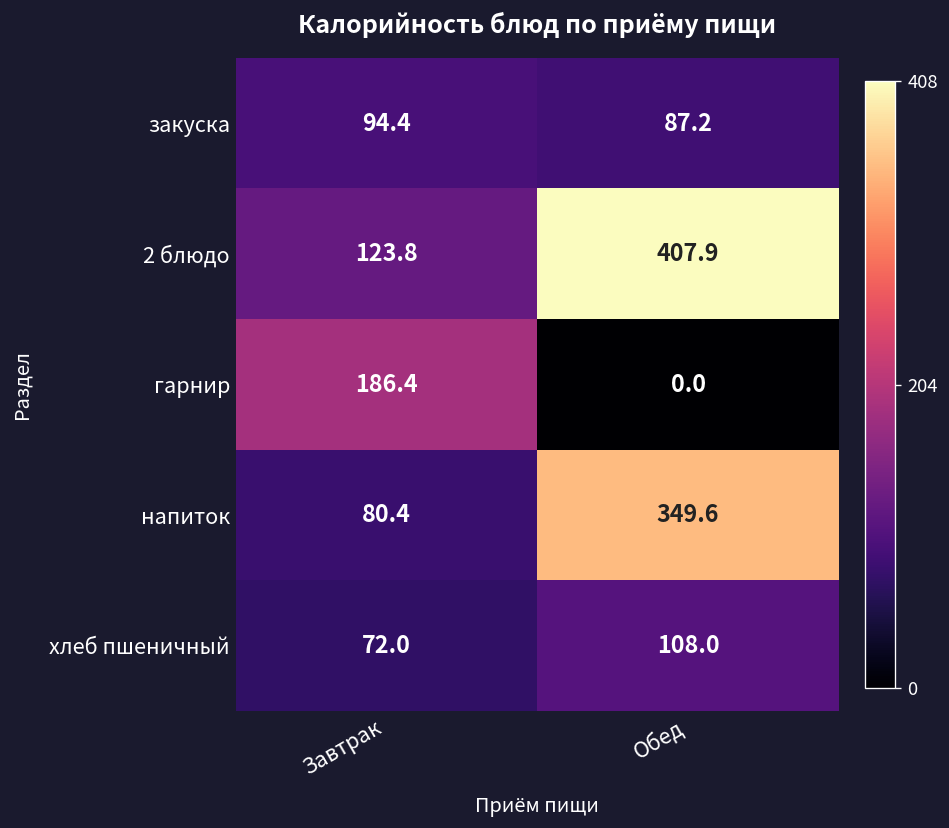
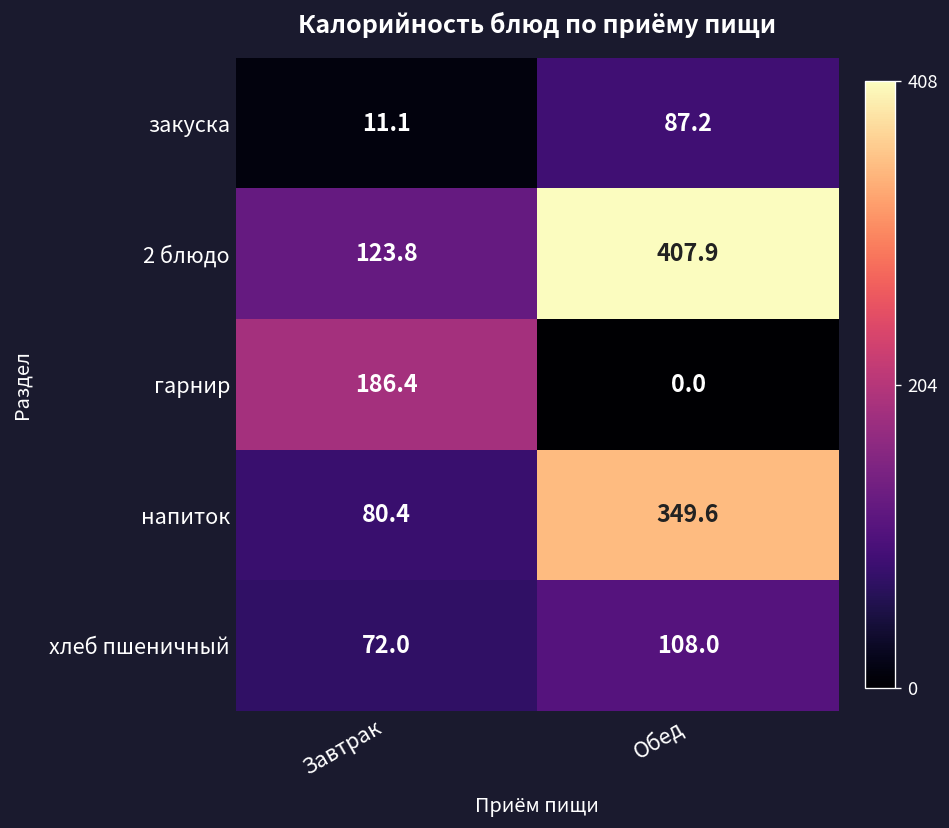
  {
    "закуска": {
-     "Завтрак": 94.4,
+     "Завтрак": 11.1,
      "Обед": 87.2
    },
    "2 блюдо": {
      "Завтрак": 123.8,
      "Обед": 407.9
    },
    "гарнир": {
      "Завтрак": 186.4,
      "Обед": 0.0
    },
    "напиток": {
      "Завтрак": 80.4,
      "Обед": 349.6
    },
    "хлеб пшеничный": {
      "Завтрак": 72.0,
      "Обед": 108.0
    }
  }
